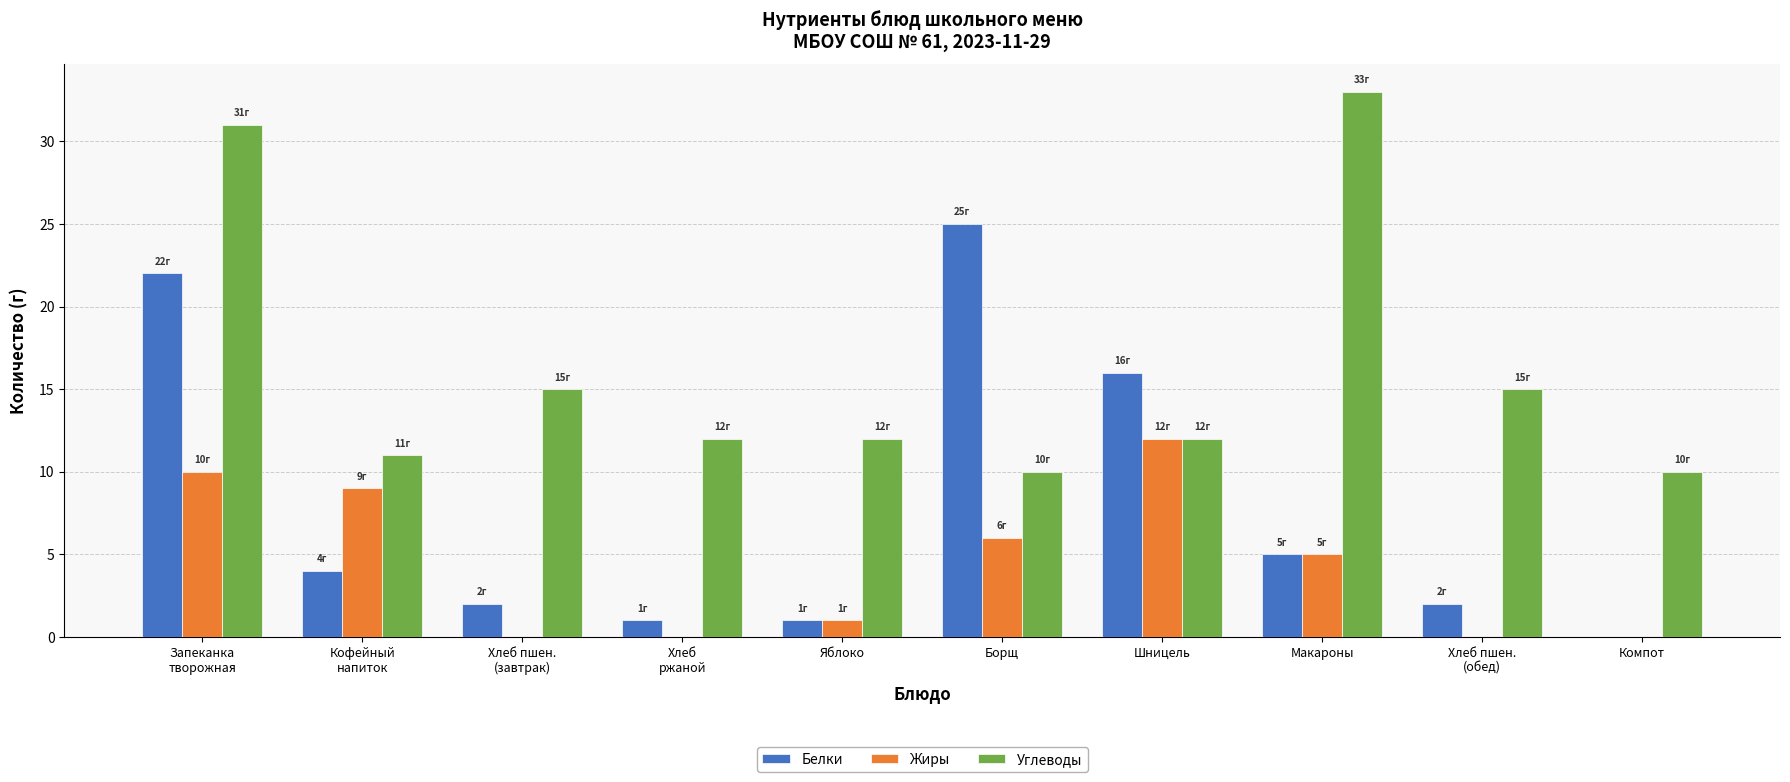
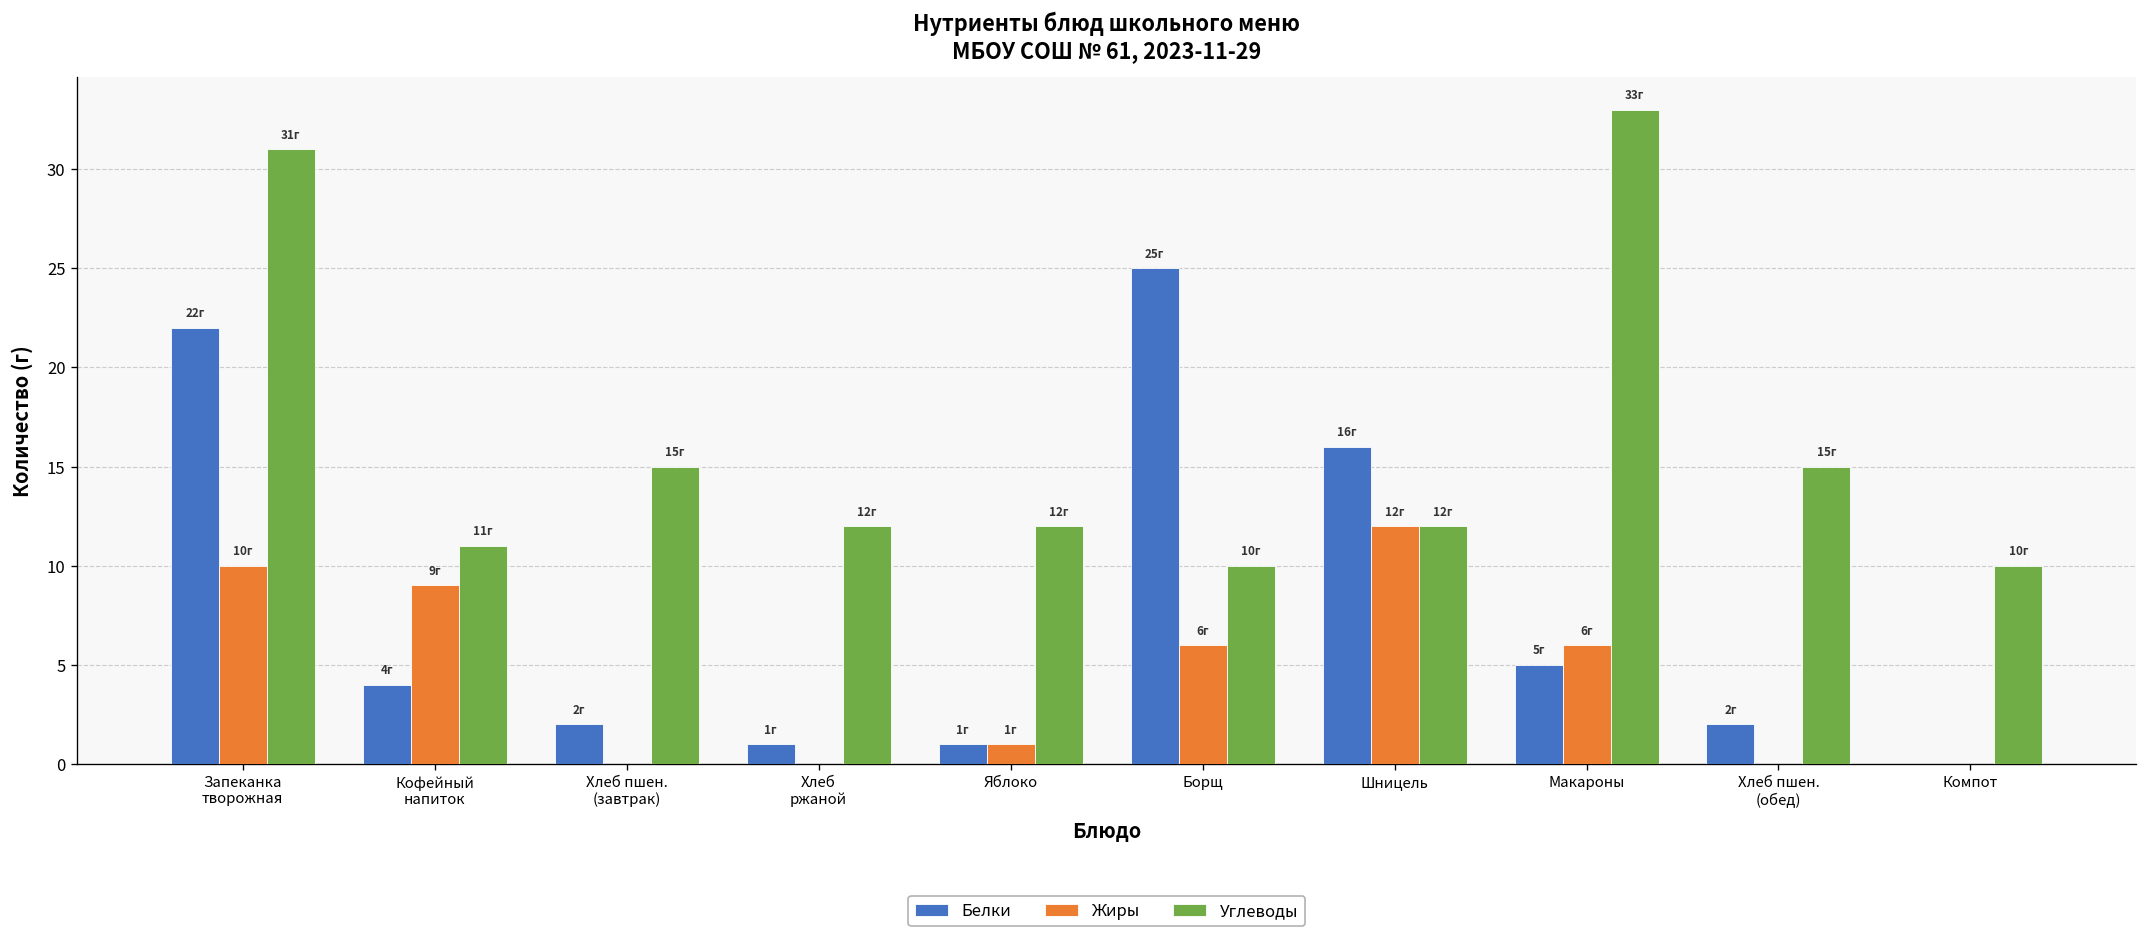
  {
    "Белки": {
      "Запеканка творожная": "22г",
      "Кофейный напиток": "4г",
      "Хлеб пшен. (завтрак)": "2г",
      "Хлеб ржаной": "1г",
      "Яблоко": "1г",
      "Борщ": "25г",
      "Шницель": "16г",
      "Макароны": "5г",
      "Хлеб пшен. (обед)": "2г"
    },
    "Жиры": {
      "Запеканка творожная": "10г",
      "Кофейный напиток": "9г",
      "Яблоко": "1г",
      "Борщ": "6г",
      "Шницель": "12г",
-     "Макароны": "5г"
+     "Макароны": "6г"
    },
    "Углеводы": {
      "Запеканка творожная": "31г",
      "Кофейный напиток": "11г",
      "Хлеб пшен. (завтрак)": "15г",
      "Хлеб ржаной": "12г",
      "Яблоко": "12г",
      "Борщ": "10г",
      "Шницель": "12г",
      "Макароны": "33г",
      "Хлеб пшен. (обед)": "15г",
      "Компот": "10г"
    }
  }
